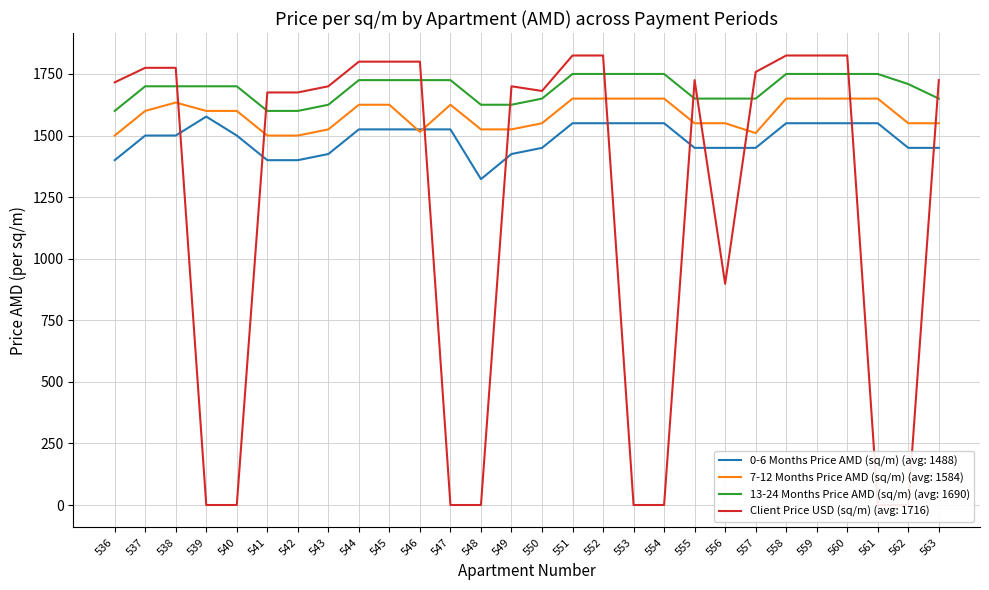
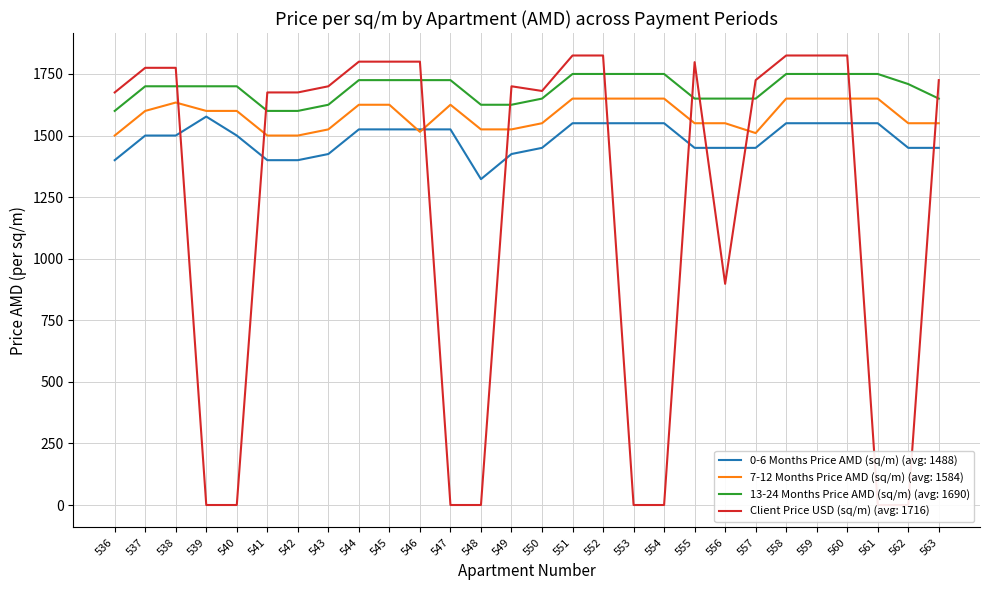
  {
    "0-6 Months Price AMD (sq/m) (avg: 1488)": {
      "536": 1400,
      "537": 1500,
      "538": 1500,
      "539": 1580,
      "540": 1500,
      "541": 1400,
      "542": 1400,
      "543": 1430,
      "544": 1530,
      "545": 1530,
      "547": 1530,
      "548": 1320,
      "549": 1430,
      "550": 1450,
      "551": 1550,
      "552": 1550,
      "553": 1550,
      "554": 1550,
      "555": 1450,
      "556": 1450,
      "557": 1450,
      "558": 1550,
      "559": 1550,
      "560": 1550,
      "561": 1550,
      "562": 1450,
      "563": 1450
    },
    "7-12 Months Price AMD (sq/m) (avg: 1584)": {
      "536": 1500,
      "537": 1600,
      "538": 1630,
      "539": 1600,
      "540": 1600,
      "541": 1500,
      "542": 1500,
      "543": 1530,
      "544": 1630,
      "545": 1630,
      "547": 1630,
      "548": 1530,
      "549": 1530,
      "550": 1550,
      "551": 1650,
      "552": 1650,
      "553": 1650,
      "554": 1650,
      "555": 1550,
      "556": 1550,
      "557": 1510,
      "558": 1650,
      "559": 1650,
      "560": 1650,
      "561": 1650,
      "562": 1550,
      "563": 1550
    },
    "13-24 Months Price AMD (sq/m) (avg: 1690)": {
      "536": 1600,
      "537": 1700,
      "538": 1700,
      "539": 1700,
      "540": 1700,
      "541": 1600,
      "542": 1600,
      "543": 1630,
      "544": 1730,
      "545": 1730,
      "546": 1730,
      "547": 1730,
      "548": 1630,
      "549": 1630,
      "550": 1650,
      "551": 1750,
      "552": 1750,
      "553": 1750,
      "554": 1750,
      "555": 1650,
      "556": 1650,
      "557": 1650,
      "558": 1750,
      "559": 1750,
      "560": 1750,
      "561": 1750,
      "562": 1710,
      "563": 1650
    },
    "Client Price USD (sq/m) (avg: 1716)": {
-     "536": 1720,
+     "536": 1680,
      "537": 1780,
      "538": 1780,
      "539": 0,
      "540": 0,
      "541": 1680,
      "542": 1680,
      "543": 1700,
      "544": 1800,
      "545": 1800,
      "546": 1800,
      "547": 0,
      "548": 0,
      "549": 1700,
      "550": 1680,
      "551": 1830,
      "552": 1830,
      "553": 0,
      "554": 0,
-     "555": 1730,
+     "555": 1800,
      "556": 900,
-     "557": 1760,
+     "557": 1730,
      "558": 1830,
      "559": 1830,
      "560": 1830,
      "563": 1730
    }
  }
